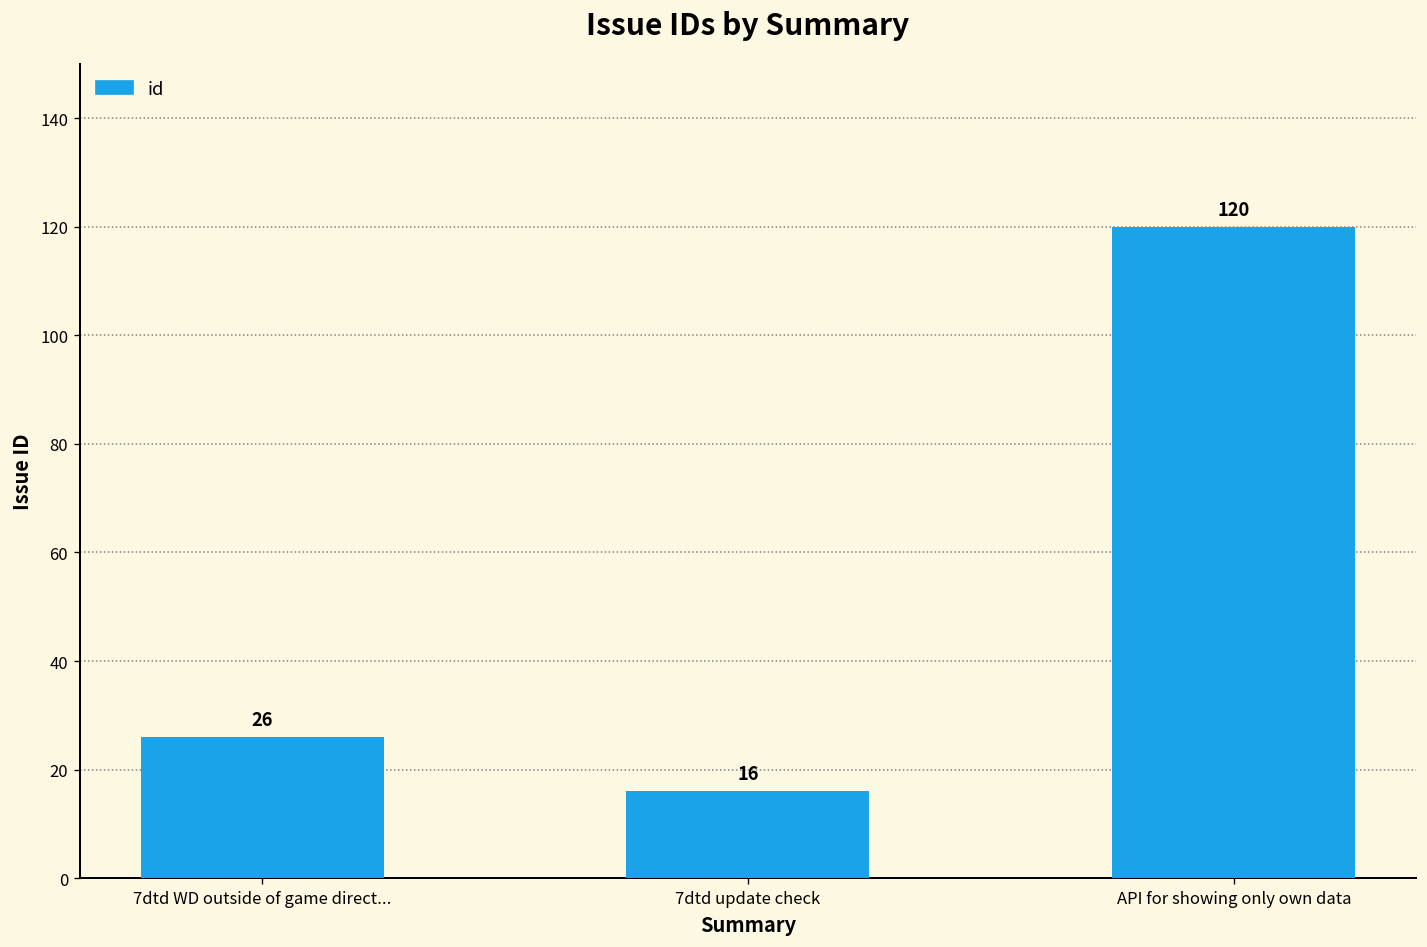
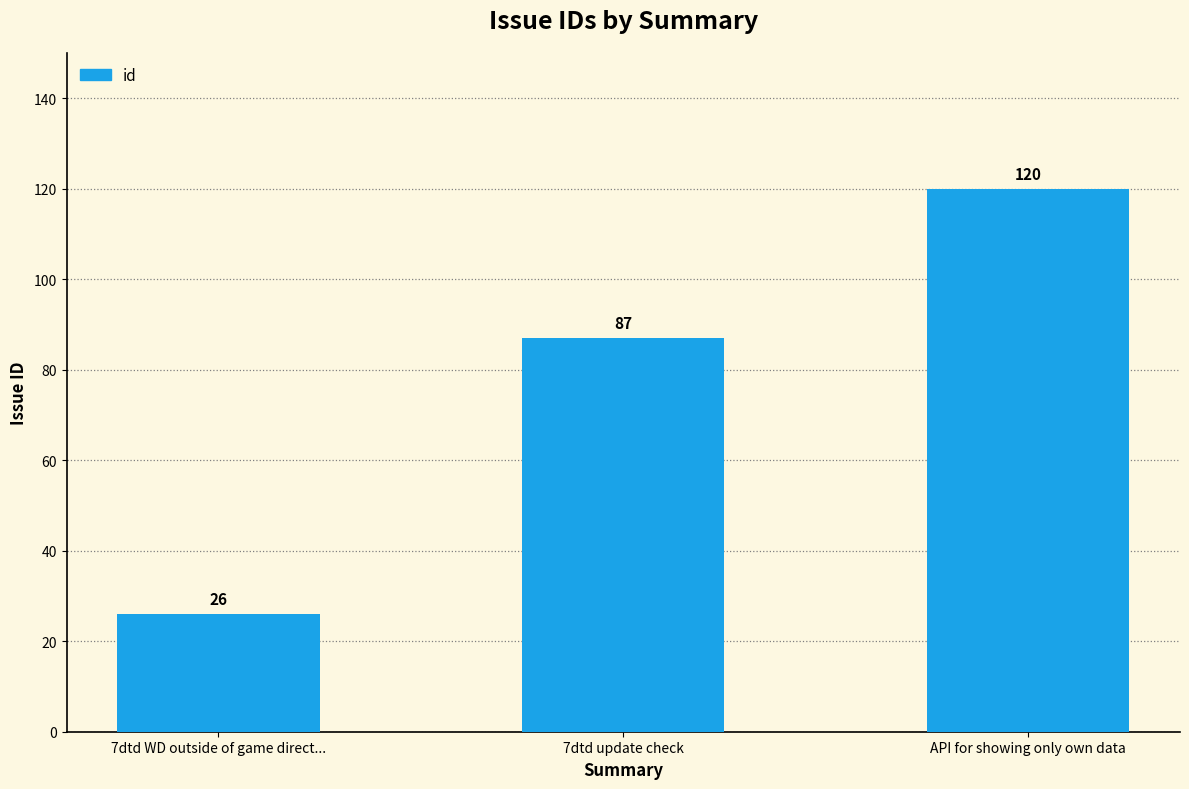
  {
    "7dtd WD outside of game direct...": 26,
-   "7dtd update check": 16,
+   "7dtd update check": 87,
    "API for showing only own data": 120
  }
